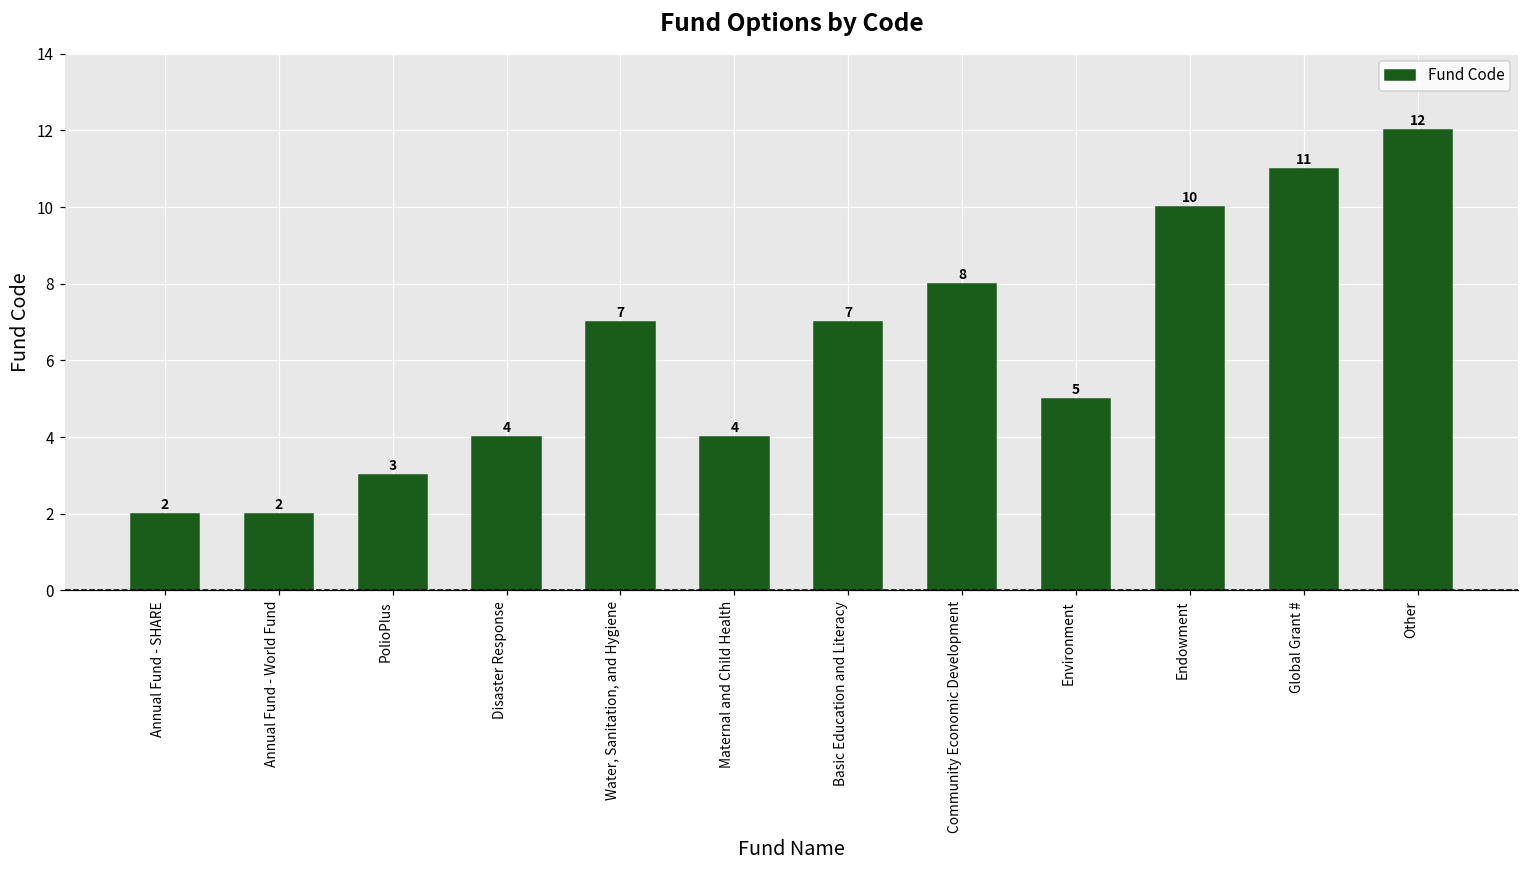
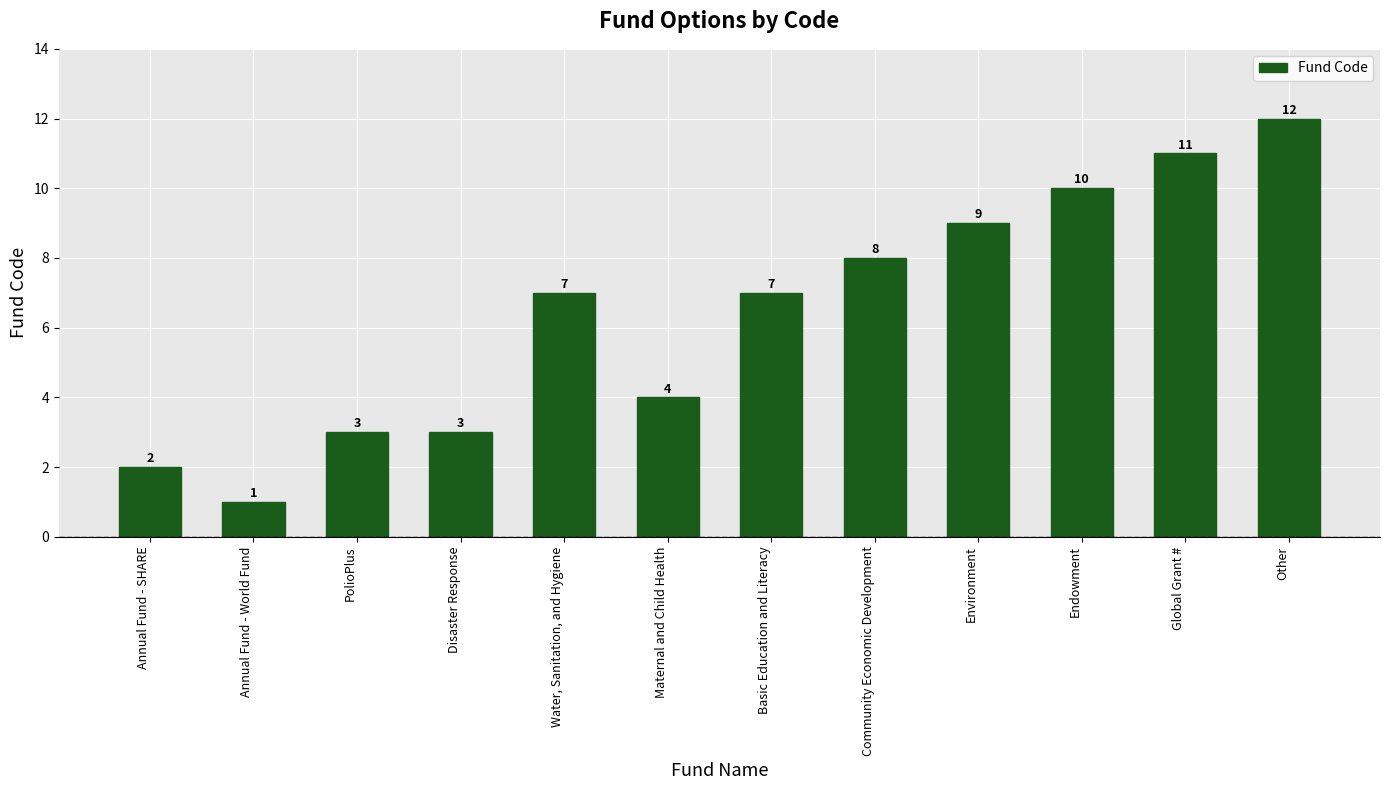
  {
    "Annual Fund - SHARE": 2,
-   "Annual Fund - World Fund": 2,
+   "Annual Fund - World Fund": 1,
    "PolioPlus": 3,
-   "Disaster Response": 4,
+   "Disaster Response": 3,
    "Water, Sanitation, and Hygiene": 7,
    "Maternal and Child Health": 4,
    "Basic Education and Literacy": 7,
    "Community Economic Development": 8,
-   "Environment": 5,
+   "Environment": 9,
    "Endowment": 10,
    "Global Grant #": 11,
    "Other": 12
  }
